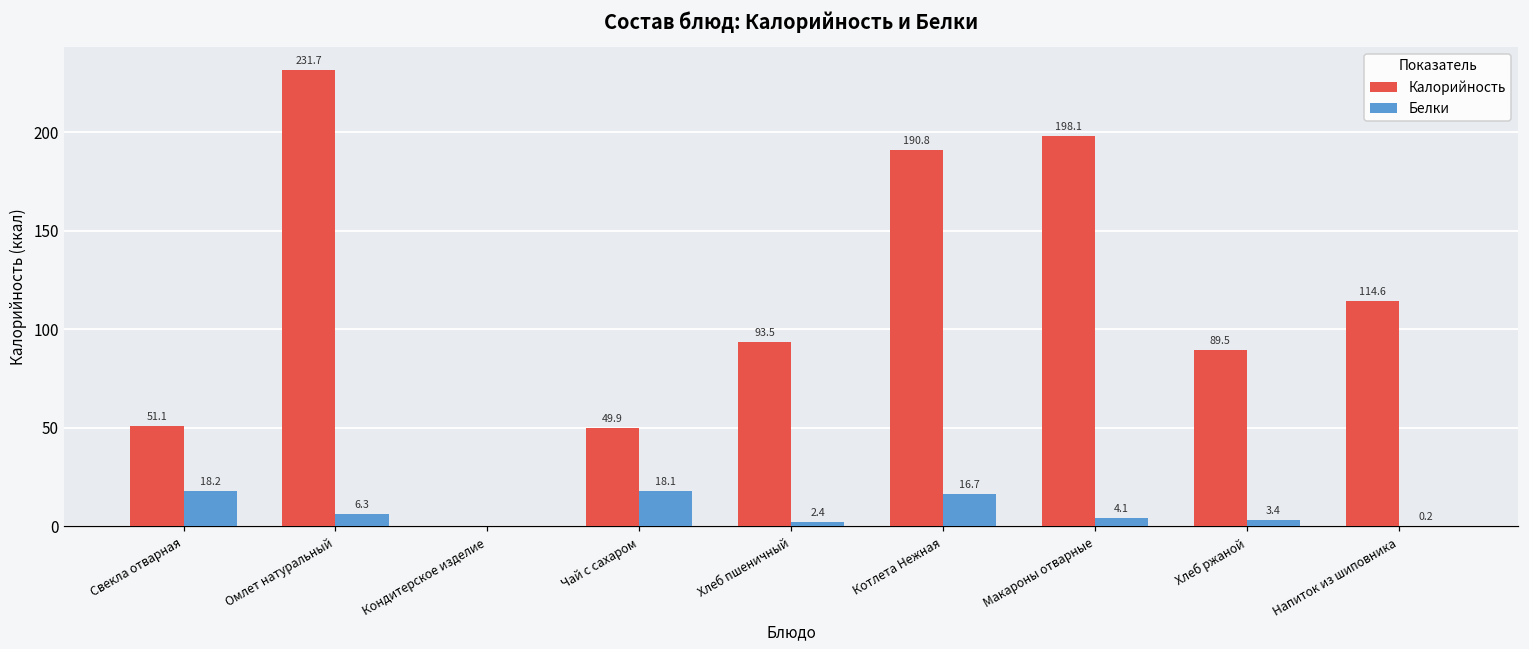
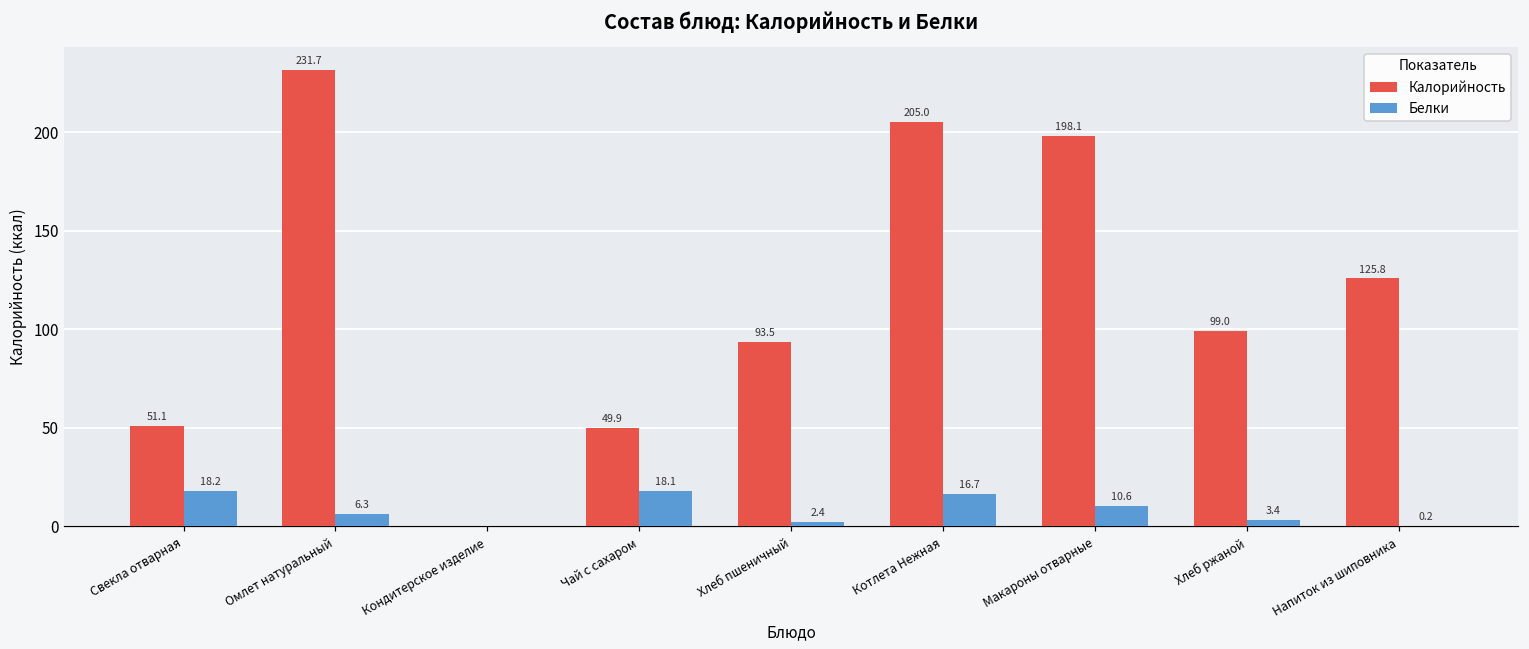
  {
    "Калорийность": {
      "Свекла отварная": 51.1,
      "Омлет натуральный": 231.7,
      "Чай с сахаром": 49.9,
      "Хлеб пшеничный": 93.5,
-     "Котлета Нежная": 190.8,
+     "Котлета Нежная": 205.0,
      "Макароны отварные": 198.1,
-     "Хлеб ржаной": 89.5,
-     "Напиток из шиповника": 114.6
+     "Хлеб ржаной": 99.0,
+     "Напиток из шиповника": 125.8
    },
    "Белки": {
      "Свекла отварная": 18.2,
      "Омлет натуральный": 6.3,
      "Чай с сахаром": 18.1,
      "Хлеб пшеничный": 2.4,
      "Котлета Нежная": 16.7,
-     "Макароны отварные": 4.1,
+     "Макароны отварные": 10.6,
      "Хлеб ржаной": 3.4,
      "Напиток из шиповника": 0.2
    }
  }
